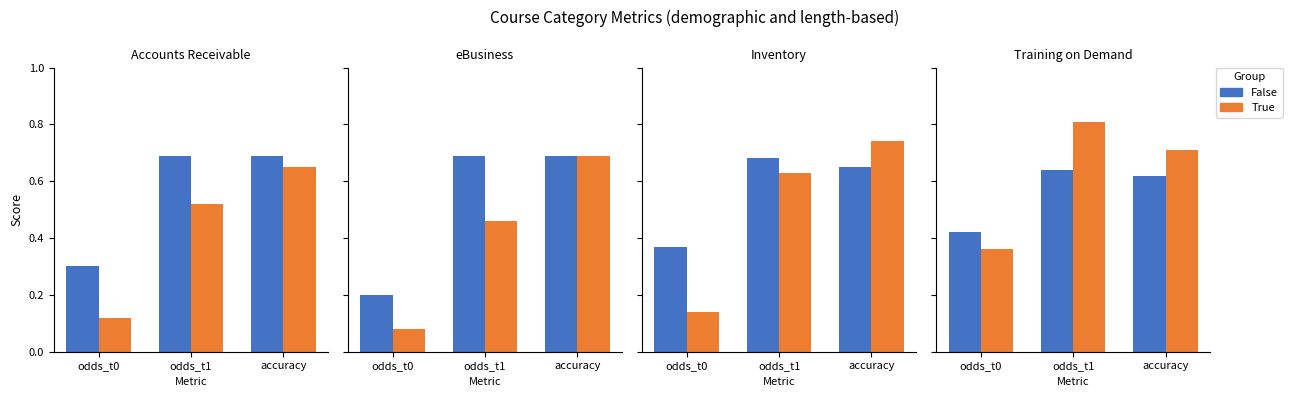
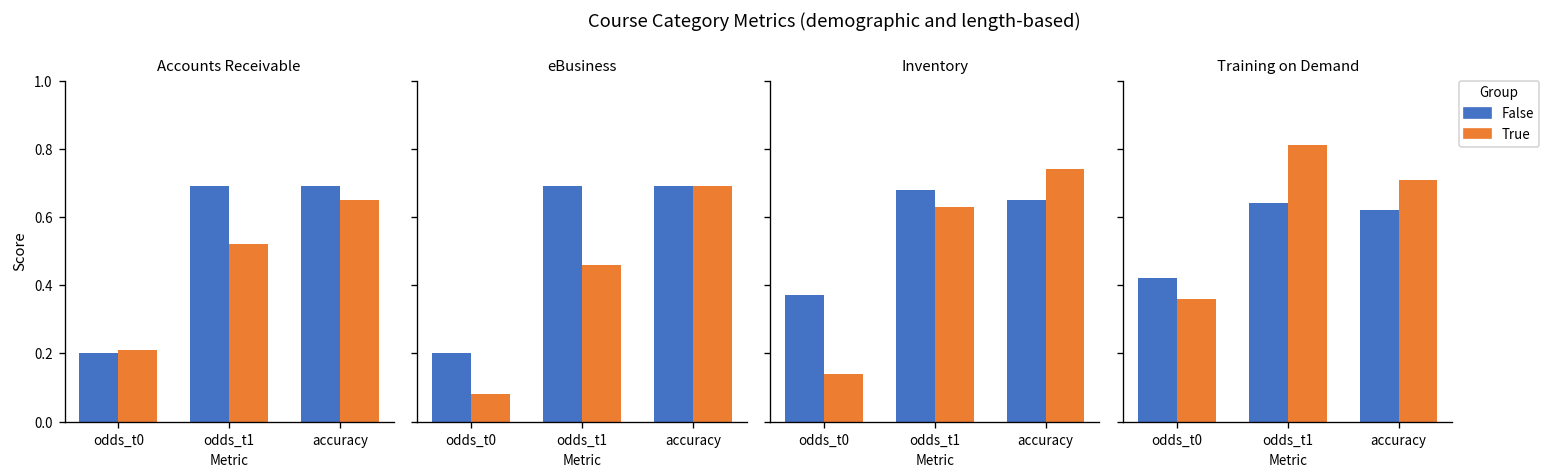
  {
    "Accounts Receivable": {
      "False": {
-       "odds_t0": 0.3,
+       "odds_t0": 0.2,
        "odds_t1": 0.69,
        "accuracy": 0.69
      },
      "True": {
-       "odds_t0": 0.12,
+       "odds_t0": 0.21,
        "odds_t1": 0.52,
        "accuracy": 0.65
      }
    }
  }
